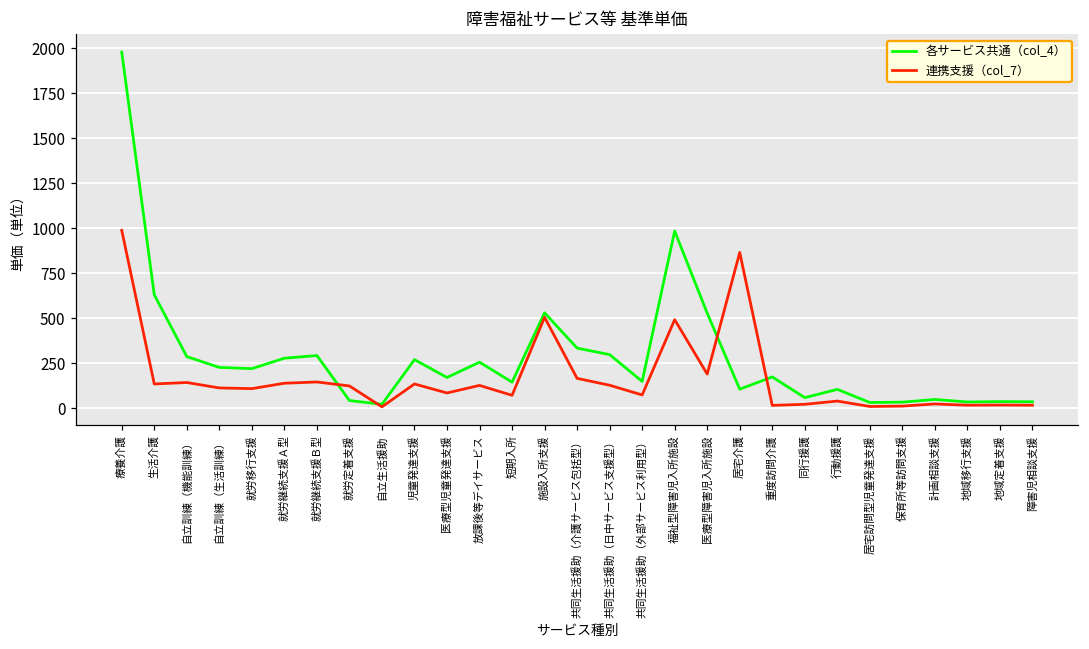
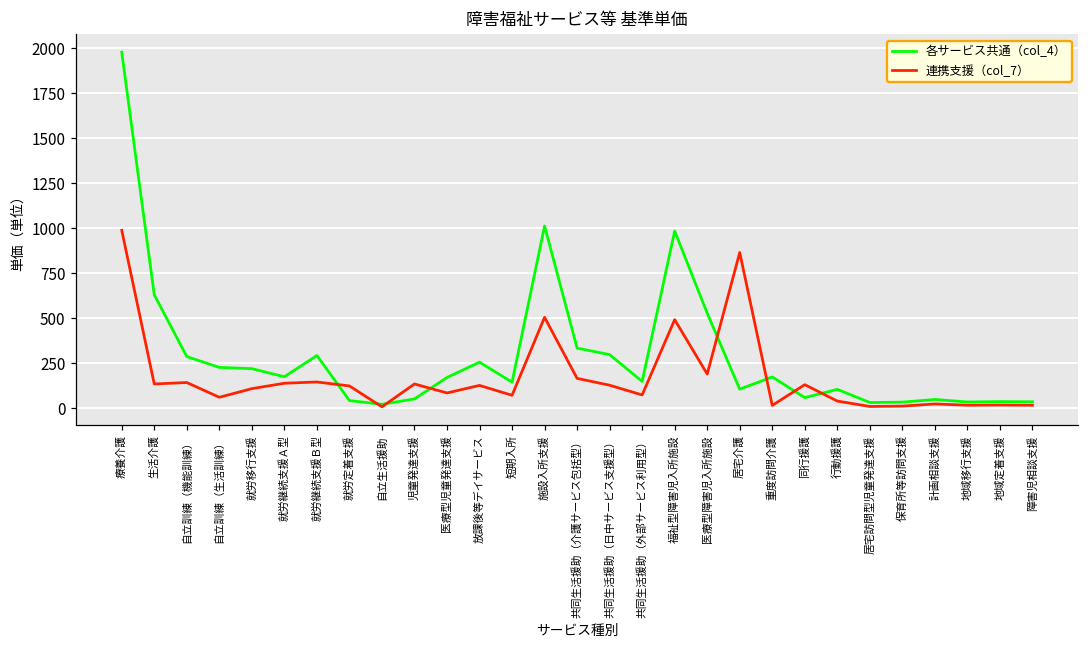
  {
    "各サービス共通（col_4）": {
      "療養介護": 1980,
      "生活介護": 630,
      "自立訓練（機能訓練）": 290,
      "自立訓練（生活訓練）": 230,
      "就労移行支援": 220,
-     "就労継続支援Ａ型": 280,
+     "就労継続支援Ａ型": 180,
      "就労継続支援Ｂ型": 290,
      "就労定着支援": 40,
-     "児童発達支援": 270,
+     "児童発達支援": 50,
      "医療型児童発達支援": 170,
      "放課後等デイサービス": 260,
      "短期入所": 150,
-     "施設入所支援": 530,
+     "施設入所支援": 1010,
      "共同生活援助（介護サービス包括型）": 340,
      "共同生活援助（日中サービス支援型）": 300,
      "共同生活援助（外部サービス利用型）": 150,
      "福祉型障害児入所施設": 990,
      "医療型障害児入所施設": 530,
      "居宅介護": 110,
      "重度訪問介護": 180,
      "同行援護": 60,
      "行動援護": 110,
      "居宅訪問型児童発達支援": 30,
      "保育所等訪問支援": 40,
      "計画相談支援": 50,
      "地域移行支援": 40,
      "地域定着支援": 40,
      "障害児相談支援": 40
    },
    "連携支援（col_7）": {
      "療養介護": 990,
      "生活介護": 140,
      "自立訓練（機能訓練）": 140,
-     "自立訓練（生活訓練）": 110,
+     "自立訓練（生活訓練）": 60,
      "就労移行支援": 110,
      "就労継続支援Ａ型": 140,
      "就労継続支援Ｂ型": 150,
      "就労定着支援": 130,
      "児童発達支援": 140,
      "医療型児童発達支援": 90,
      "放課後等デイサービス": 130,
      "短期入所": 70,
      "施設入所支援": 510,
      "共同生活援助（介護サービス包括型）": 170,
      "共同生活援助（日中サービス支援型）": 130,
      "共同生活援助（外部サービス利用型）": 80,
      "福祉型障害児入所施設": 490,
      "医療型障害児入所施設": 190,
      "居宅介護": 870,
      "重度訪問介護": 20,
-     "同行援護": 20,
+     "同行援護": 130,
      "行動援護": 40,
      "居宅訪問型児童発達支援": 10,
      "保育所等訪問支援": 10,
      "計画相談支援": 30,
      "地域移行支援": 20,
      "地域定着支援": 20,
      "障害児相談支援": 20
    }
  }
